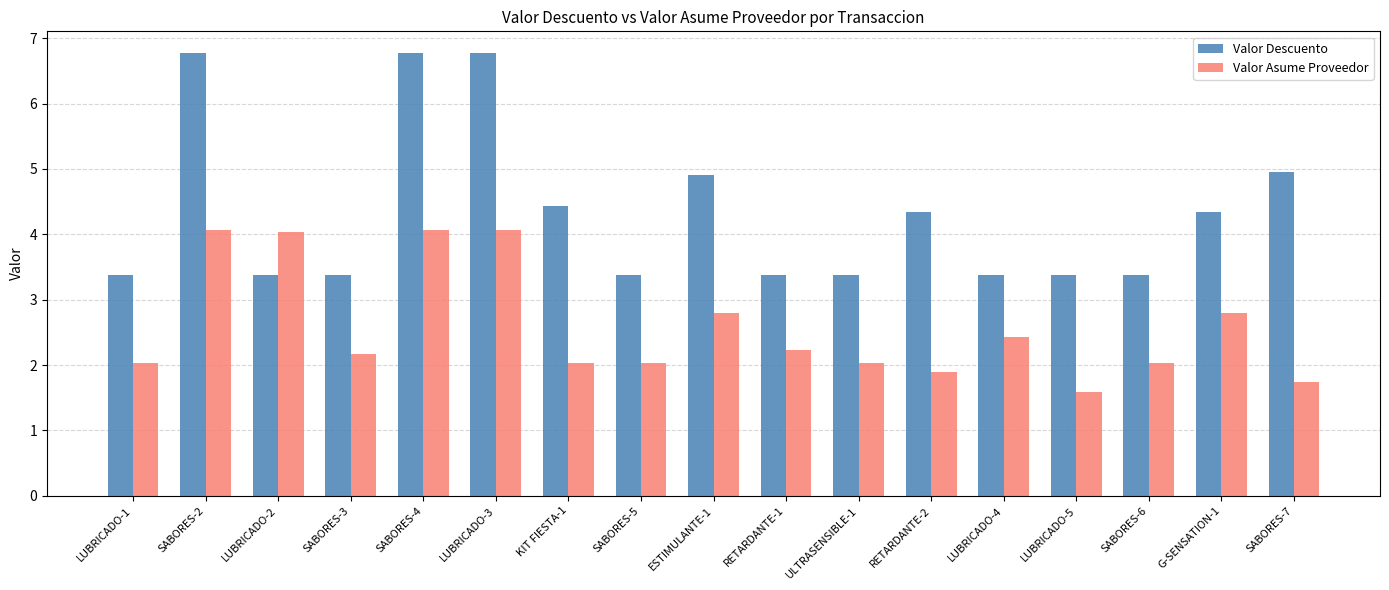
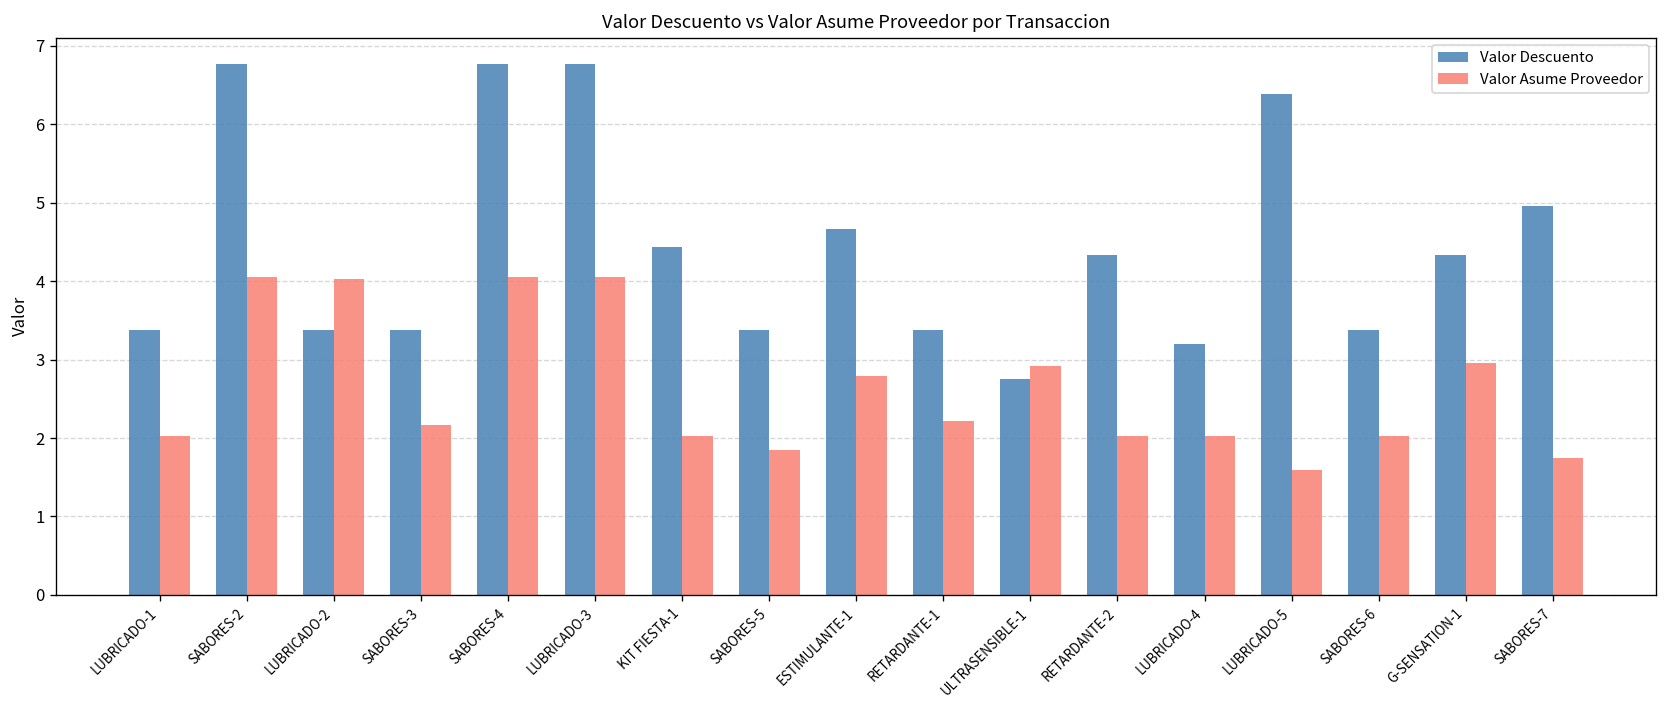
  {
    "Valor Descuento": {
      "LUBRICADO-1": 3.4,
      "SABORES-2": 6.8,
      "LUBRICADO-2": 3.4,
      "SABORES-3": 3.4,
      "SABORES-4": 6.8,
      "LUBRICADO-3": 6.8,
      "KIT FIESTA-1": 4.4,
      "SABORES-5": 3.4,
-     "ESTIMULANTE-1": 4.9,
+     "ESTIMULANTE-1": 4.7,
      "RETARDANTE-1": 3.4,
-     "ULTRASENSIBLE-1": 3.4,
+     "ULTRASENSIBLE-1": 2.7,
      "RETARDANTE-2": 4.3,
-     "LUBRICADO-4": 3.4,
-     "LUBRICADO-5": 3.4,
+     "LUBRICADO-4": 3.2,
+     "LUBRICADO-5": 6.4,
      "SABORES-6": 3.4,
      "G-SENSATION-1": 4.3,
      "SABORES-7": 5.0
    },
    "Valor Asume Proveedor": {
      "LUBRICADO-1": 2.0,
      "SABORES-2": 4.1,
      "LUBRICADO-2": 4.0,
      "SABORES-3": 2.2,
      "SABORES-4": 4.1,
      "LUBRICADO-3": 4.1,
      "KIT FIESTA-1": 2.0,
-     "SABORES-5": 2.0,
+     "SABORES-5": 1.8,
      "ESTIMULANTE-1": 2.8,
      "RETARDANTE-1": 2.2,
-     "ULTRASENSIBLE-1": 2.0,
-     "RETARDANTE-2": 1.9,
-     "LUBRICADO-4": 2.4,
+     "ULTRASENSIBLE-1": 2.9,
+     "RETARDANTE-2": 2.0,
+     "LUBRICADO-4": 2.0,
      "LUBRICADO-5": 1.6,
      "SABORES-6": 2.0,
-     "G-SENSATION-1": 2.8,
+     "G-SENSATION-1": 3.0,
      "SABORES-7": 1.7
    }
  }
